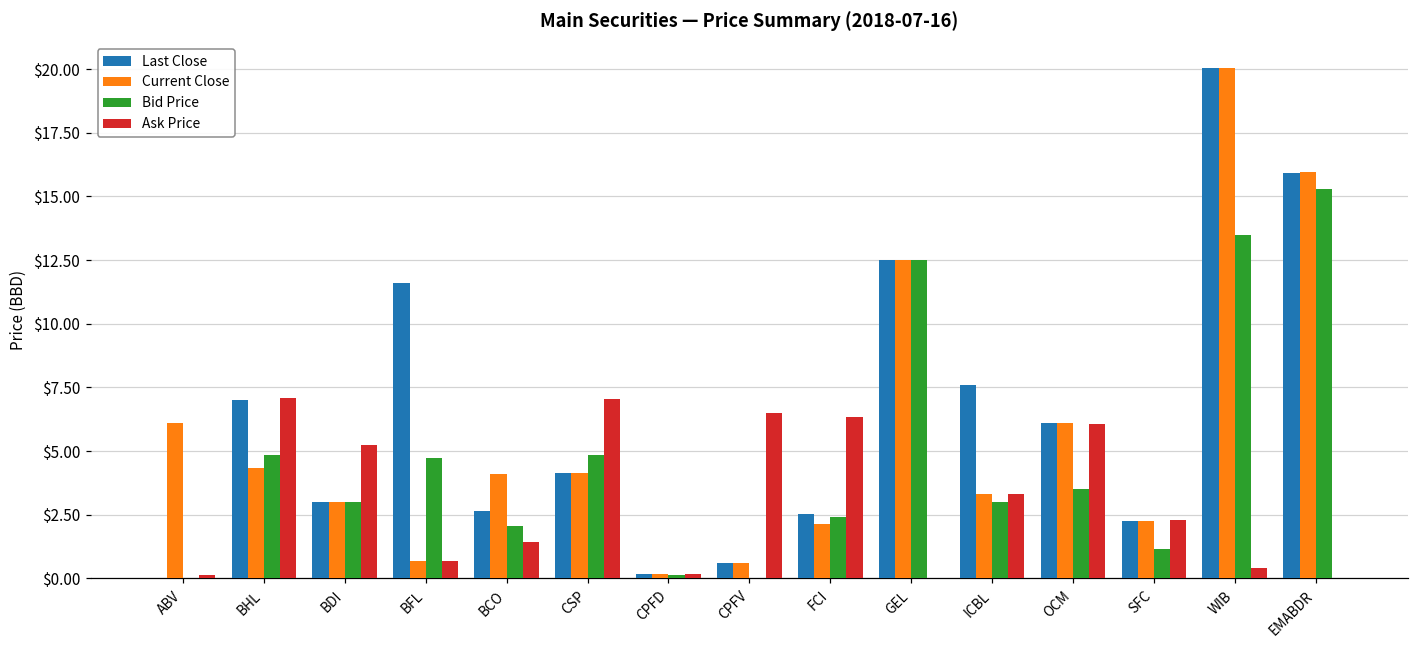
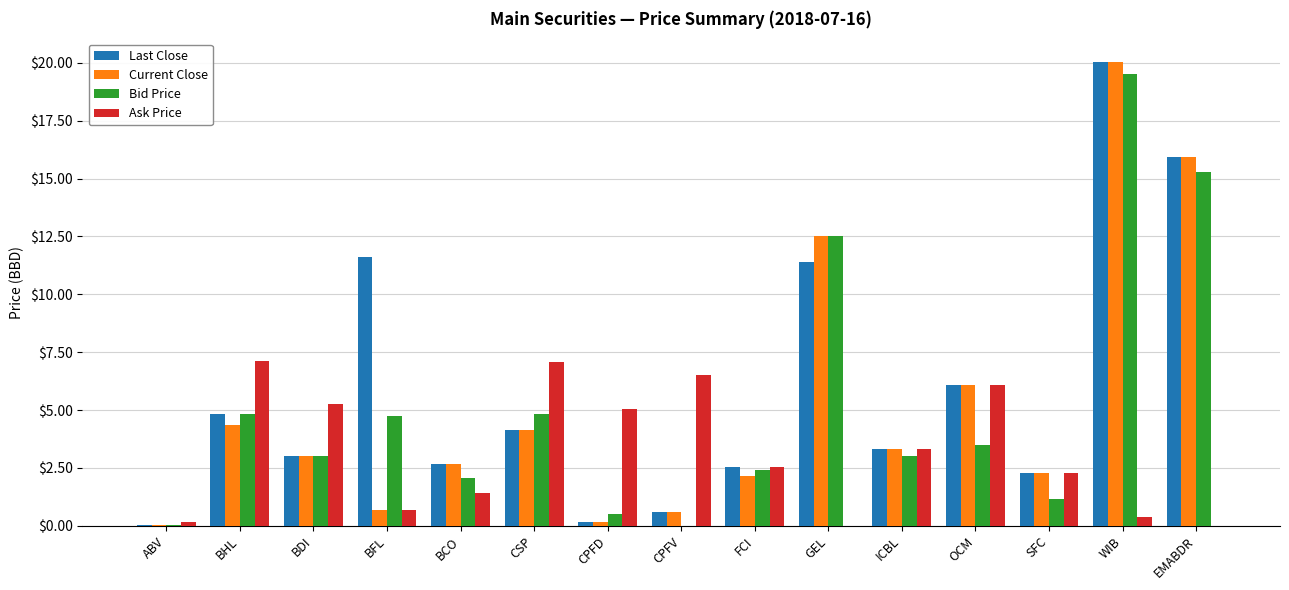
  {
    "Last Close": {
-     "BHL": "$7.0",
+     "BHL": "$4.9",
      "BDI": "$3.0",
      "BFL": "$11.6",
      "BCO": "$2.7",
      "CSP": "$4.2",
      "CPFD": "$0.2",
      "CPFV": "$0.6",
      "FCI": "$2.5",
-     "GEL": "$12.5",
-     "ICBL": "$7.6",
+     "GEL": "$11.4",
+     "ICBL": "$3.3",
      "OCM": "$6.1",
      "SFC": "$2.3",
      "WIB": "$20.1",
      "EMABDR": "$15.9"
    },
    "Current Close": {
-     "ABV": "$6.1",
+     "ABV": "$0.0",
      "BHL": "$4.4",
      "BDI": "$3.0",
      "BFL": "$0.7",
-     "BCO": "$4.1",
+     "BCO": "$2.7",
      "CSP": "$4.2",
      "CPFD": "$0.2",
      "CPFV": "$0.6",
      "FCI": "$2.2",
      "GEL": "$12.5",
      "ICBL": "$3.3",
      "OCM": "$6.1",
      "SFC": "$2.3",
      "WIB": "$20.1",
      "EMABDR": "$15.9"
    },
    "Bid Price": {
      "BHL": "$4.9",
      "BDI": "$3.0",
      "BFL": "$4.7",
      "BCO": "$2.1",
      "CSP": "$4.8",
-     "CPFD": "$0.1",
+     "CPFD": "$0.5",
      "CPFV": "$0.0",
      "FCI": "$2.4",
      "GEL": "$12.5",
      "ICBL": "$3.0",
      "OCM": "$3.5",
      "SFC": "$1.2",
-     "WIB": "$13.5",
+     "WIB": "$19.5",
      "EMABDR": "$15.3"
    },
    "Ask Price": {
      "ABV": "$0.2",
      "BHL": "$7.1",
      "BDI": "$5.3",
      "BFL": "$0.7",
      "BCO": "$1.4",
      "CSP": "$7.1",
-     "CPFD": "$0.2",
+     "CPFD": "$5.1",
      "CPFV": "$6.5",
-     "FCI": "$6.3",
+     "FCI": "$2.5",
      "GEL": "$0.0",
      "ICBL": "$3.3",
      "OCM": "$6.1",
      "SFC": "$2.3",
      "WIB": "$0.4",
      "EMABDR": "$0.0"
    }
  }
